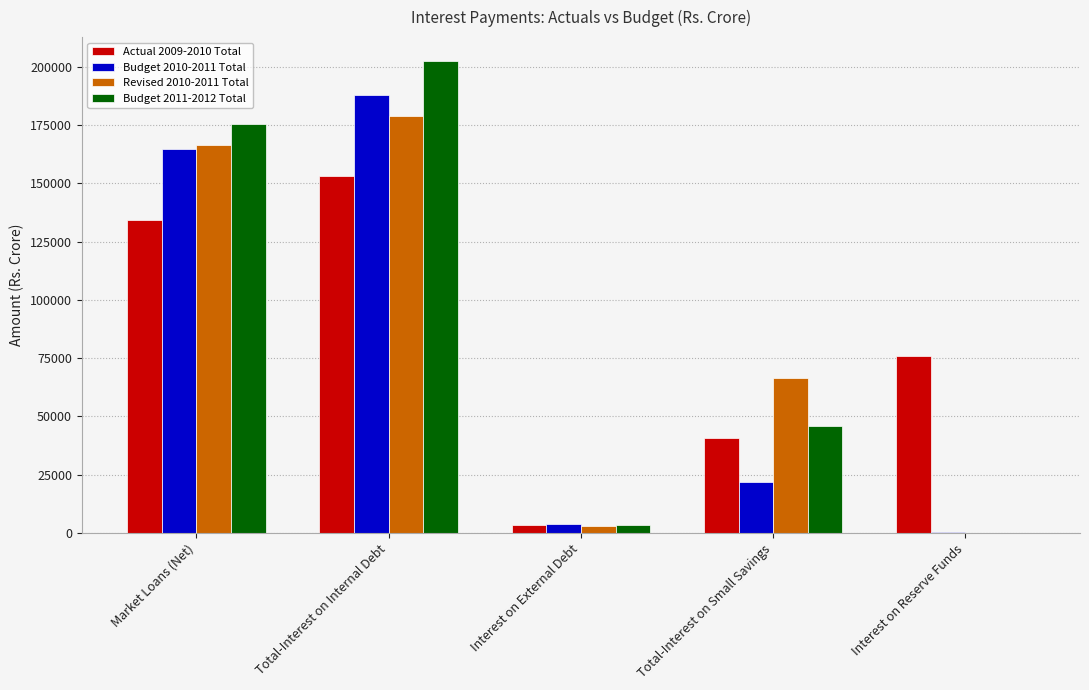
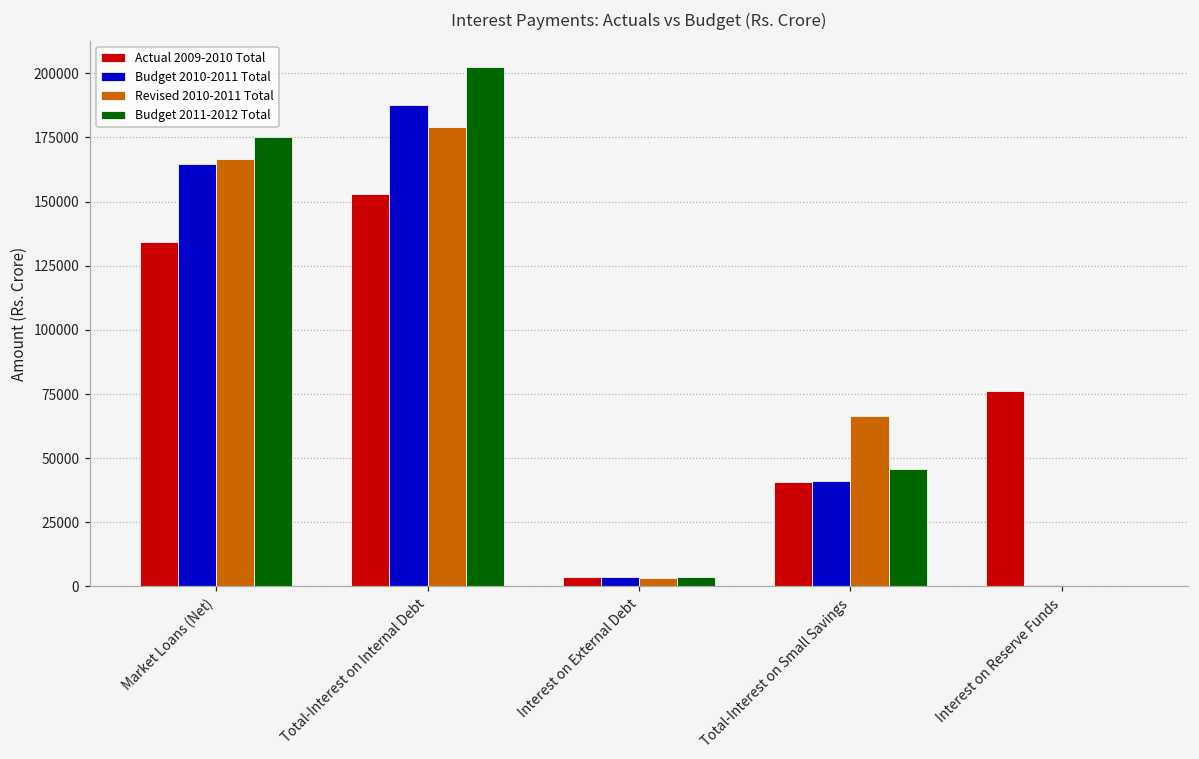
  {
    "Actual 2009-2010 Total": {
      "Market Loans (Net)": 134000,
      "Total-Interest on Internal Debt": 153000,
      "Interest on External Debt": 4000,
      "Total-Interest on Small Savings": 41000,
      "Interest on Reserve Funds": 76000
    },
    "Budget 2010-2011 Total": {
      "Market Loans (Net)": 165000,
      "Total-Interest on Internal Debt": 188000,
      "Interest on External Debt": 4000,
-     "Total-Interest on Small Savings": 22000
+     "Total-Interest on Small Savings": 41000
    },
    "Revised 2010-2011 Total": {
      "Market Loans (Net)": 166000,
      "Total-Interest on Internal Debt": 179000,
      "Interest on External Debt": 3000,
      "Total-Interest on Small Savings": 66000
    },
    "Budget 2011-2012 Total": {
      "Market Loans (Net)": 175000,
      "Total-Interest on Internal Debt": 203000,
      "Interest on External Debt": 4000,
      "Total-Interest on Small Savings": 46000
    }
  }
